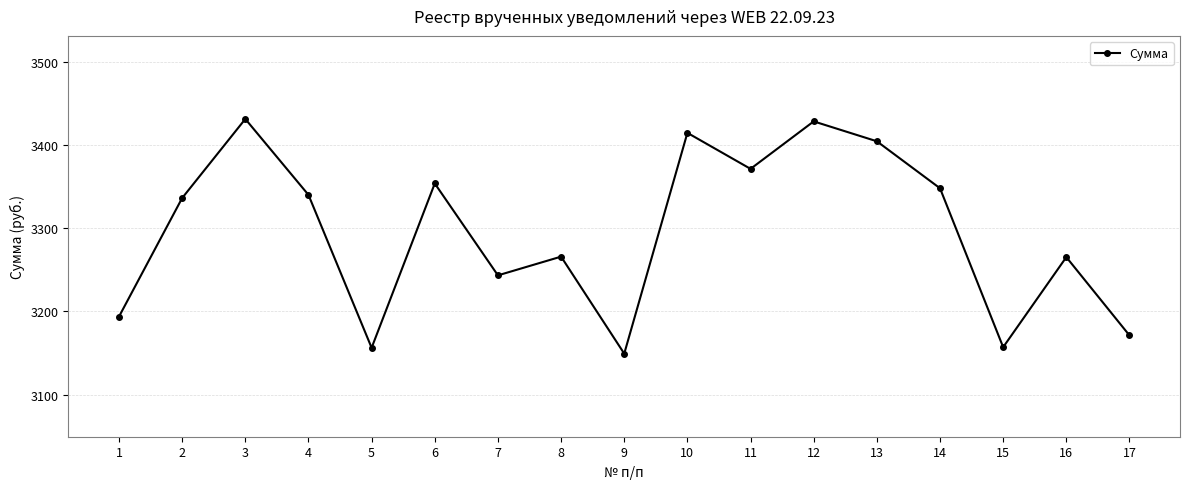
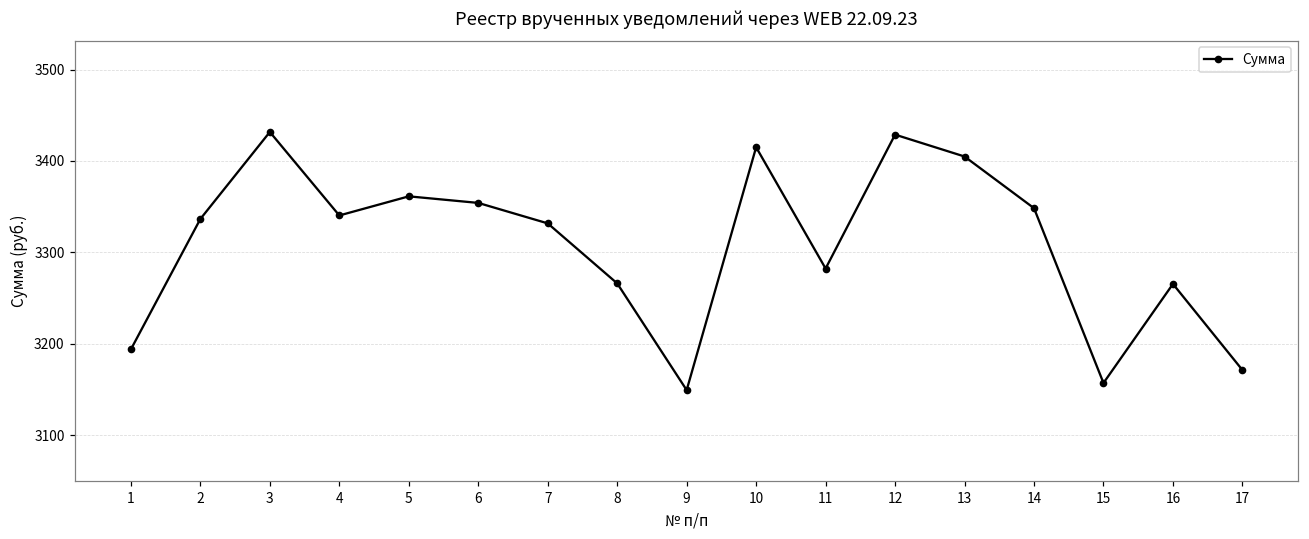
  {
    "1": 3190,
    "2": 3340,
    "3": 3430,
    "4": 3340,
-   "5": 3160,
+   "5": 3360,
    "6": 3350,
-   "7": 3240,
+   "7": 3330,
    "8": 3270,
    "9": 3150,
    "10": 3410,
-   "11": 3370,
+   "11": 3280,
    "12": 3430,
    "13": 3400,
    "14": 3350,
    "15": 3160,
    "16": 3270,
    "17": 3170
  }
